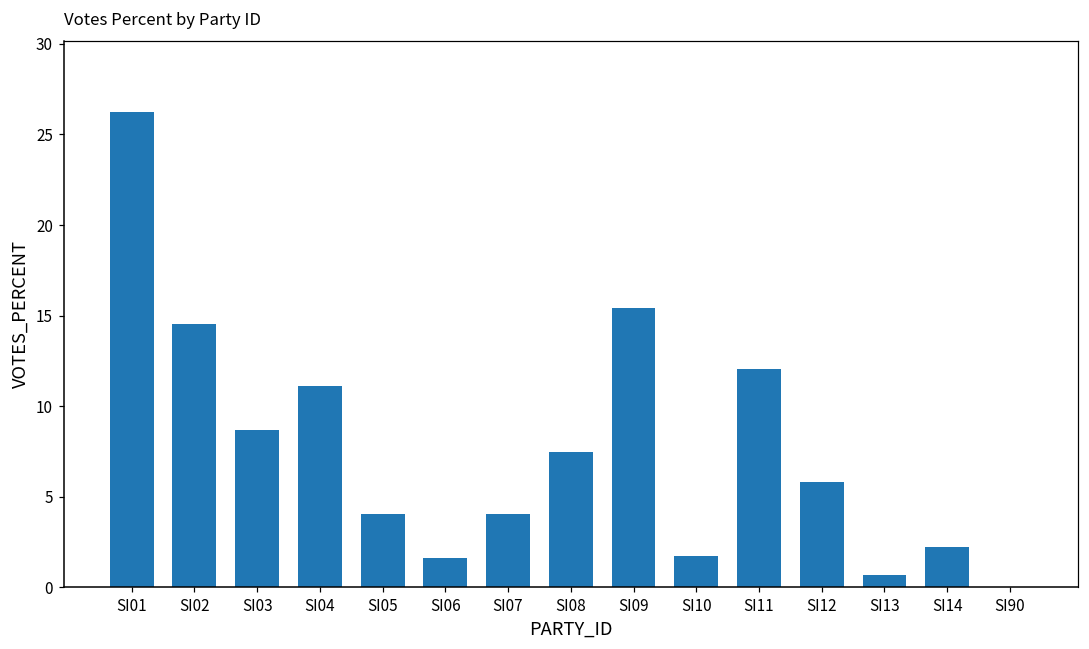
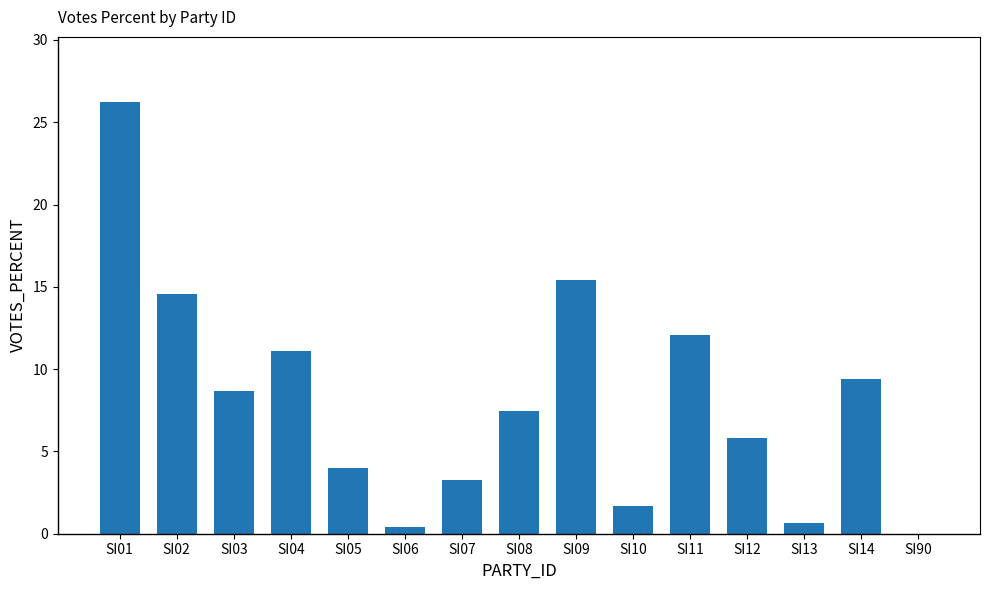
  {
    "SI01": 26.3,
    "SI02": 14.6,
    "SI03": 8.7,
    "SI04": 11.1,
    "SI05": 4.0,
-   "SI06": 1.6,
-   "SI07": 4.0,
+   "SI06": 0.4,
+   "SI07": 3.3,
    "SI08": 7.5,
    "SI09": 15.4,
    "SI10": 1.7,
    "SI11": 12.1,
    "SI12": 5.8,
    "SI13": 0.7,
-   "SI14": 2.2,
+   "SI14": 9.4,
    "SI90": 0.0
  }
